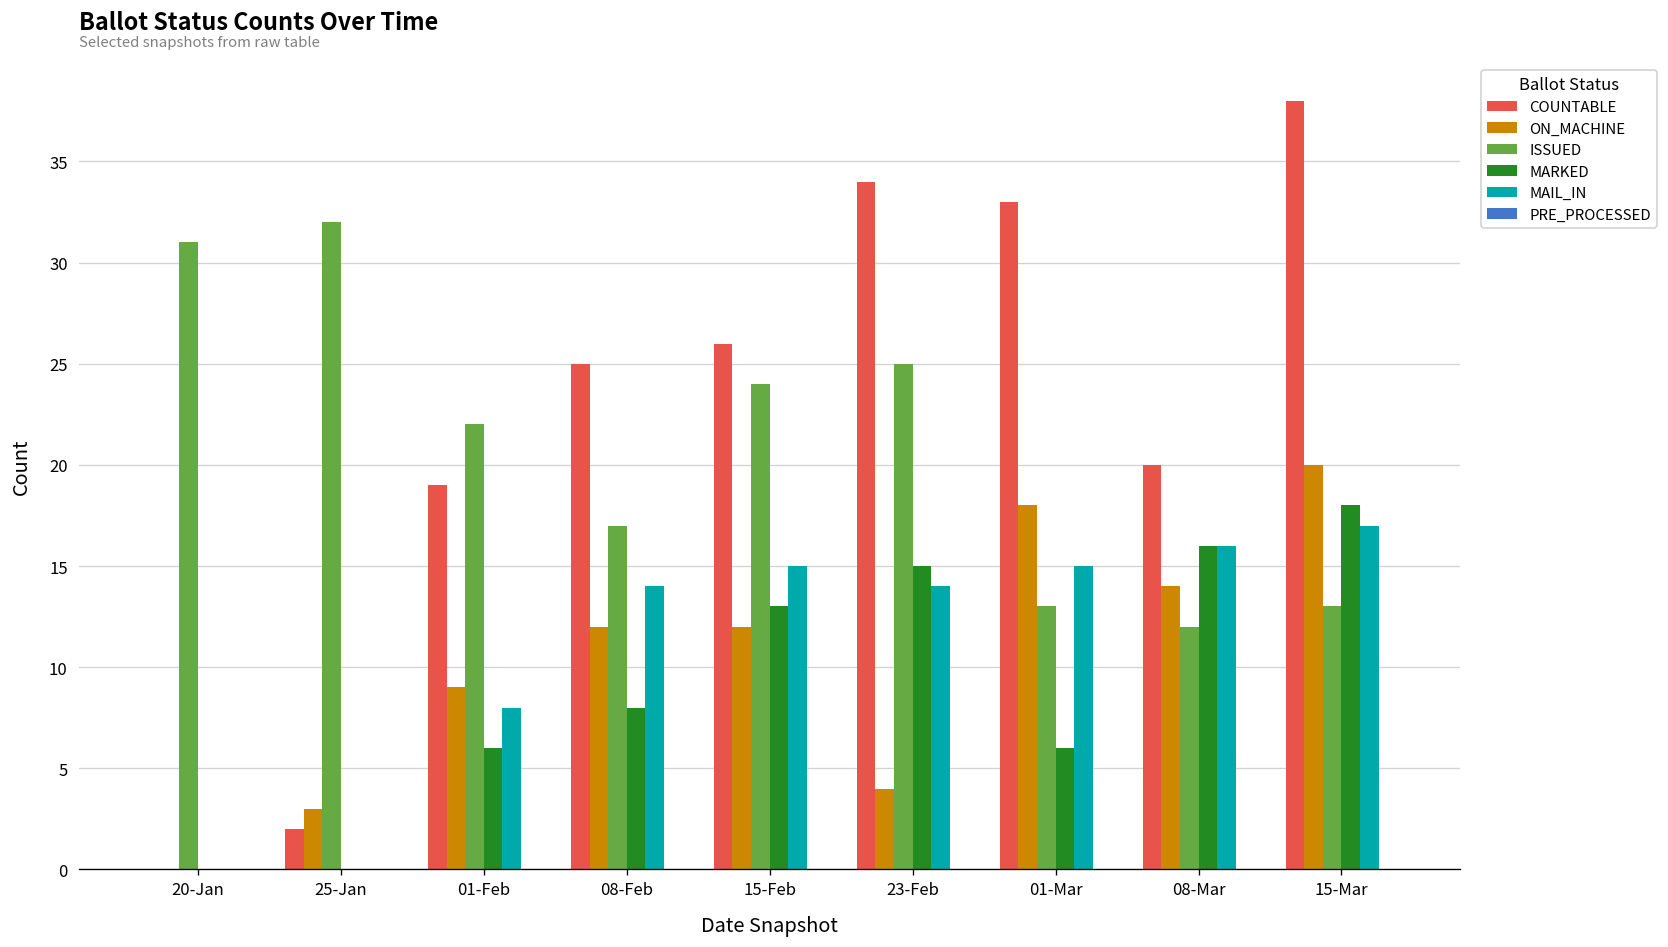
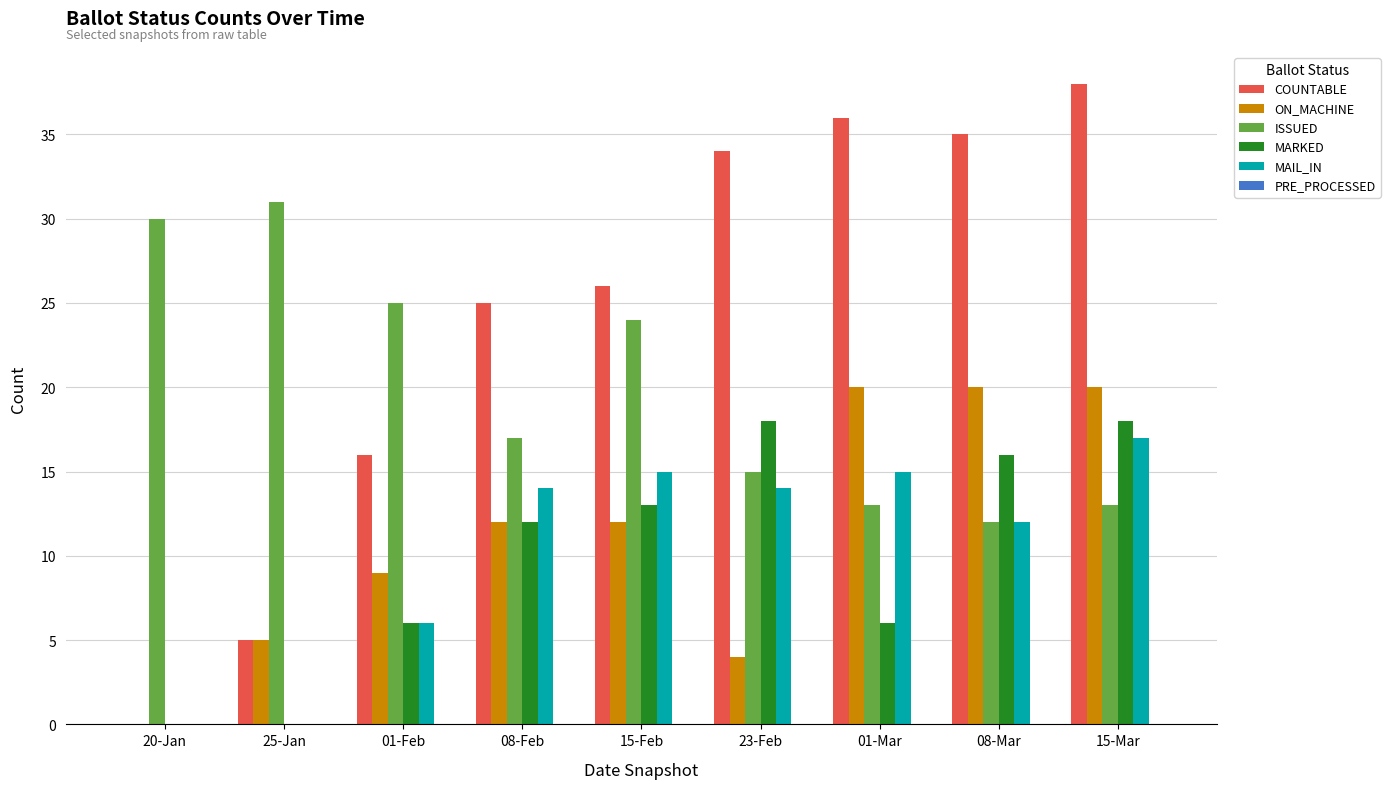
  {
    "COUNTABLE": {
      "20-Jan": 0,
-     "25-Jan": 2,
-     "01-Feb": 19,
+     "25-Jan": 5,
+     "01-Feb": 16,
      "08-Feb": 25,
      "15-Feb": 26,
      "23-Feb": 34,
-     "01-Mar": 33,
-     "08-Mar": 20,
+     "01-Mar": 36,
+     "08-Mar": 35,
      "15-Mar": 38
    },
    "ON_MACHINE": {
      "20-Jan": 0,
-     "25-Jan": 3,
+     "25-Jan": 5,
      "01-Feb": 9,
      "08-Feb": 12,
      "15-Feb": 12,
      "23-Feb": 4,
-     "01-Mar": 18,
-     "08-Mar": 14,
+     "01-Mar": 20,
+     "08-Mar": 20,
      "15-Mar": 20
    },
    "ISSUED": {
-     "20-Jan": 31,
-     "25-Jan": 32,
-     "01-Feb": 22,
+     "20-Jan": 30,
+     "25-Jan": 31,
+     "01-Feb": 25,
      "08-Feb": 17,
      "15-Feb": 24,
-     "23-Feb": 25,
+     "23-Feb": 15,
      "01-Mar": 13,
      "08-Mar": 12,
      "15-Mar": 13
    },
    "MARKED": {
      "20-Jan": 0,
      "25-Jan": 0,
      "01-Feb": 6,
-     "08-Feb": 8,
+     "08-Feb": 12,
      "15-Feb": 13,
-     "23-Feb": 15,
+     "23-Feb": 18,
      "01-Mar": 6,
      "08-Mar": 16,
      "15-Mar": 18
    },
    "MAIL_IN": {
      "20-Jan": 0,
      "25-Jan": 0,
-     "01-Feb": 8,
+     "01-Feb": 6,
      "08-Feb": 14,
      "15-Feb": 15,
      "23-Feb": 14,
      "01-Mar": 15,
-     "08-Mar": 16,
+     "08-Mar": 12,
      "15-Mar": 17
    },
    "PRE_PROCESSED": {
      "20-Jan": 0,
      "25-Jan": 0,
      "01-Feb": 0,
      "08-Feb": 0,
      "15-Feb": 0,
      "23-Feb": 0,
      "01-Mar": 0,
      "08-Mar": 0,
      "15-Mar": 0
    }
  }
